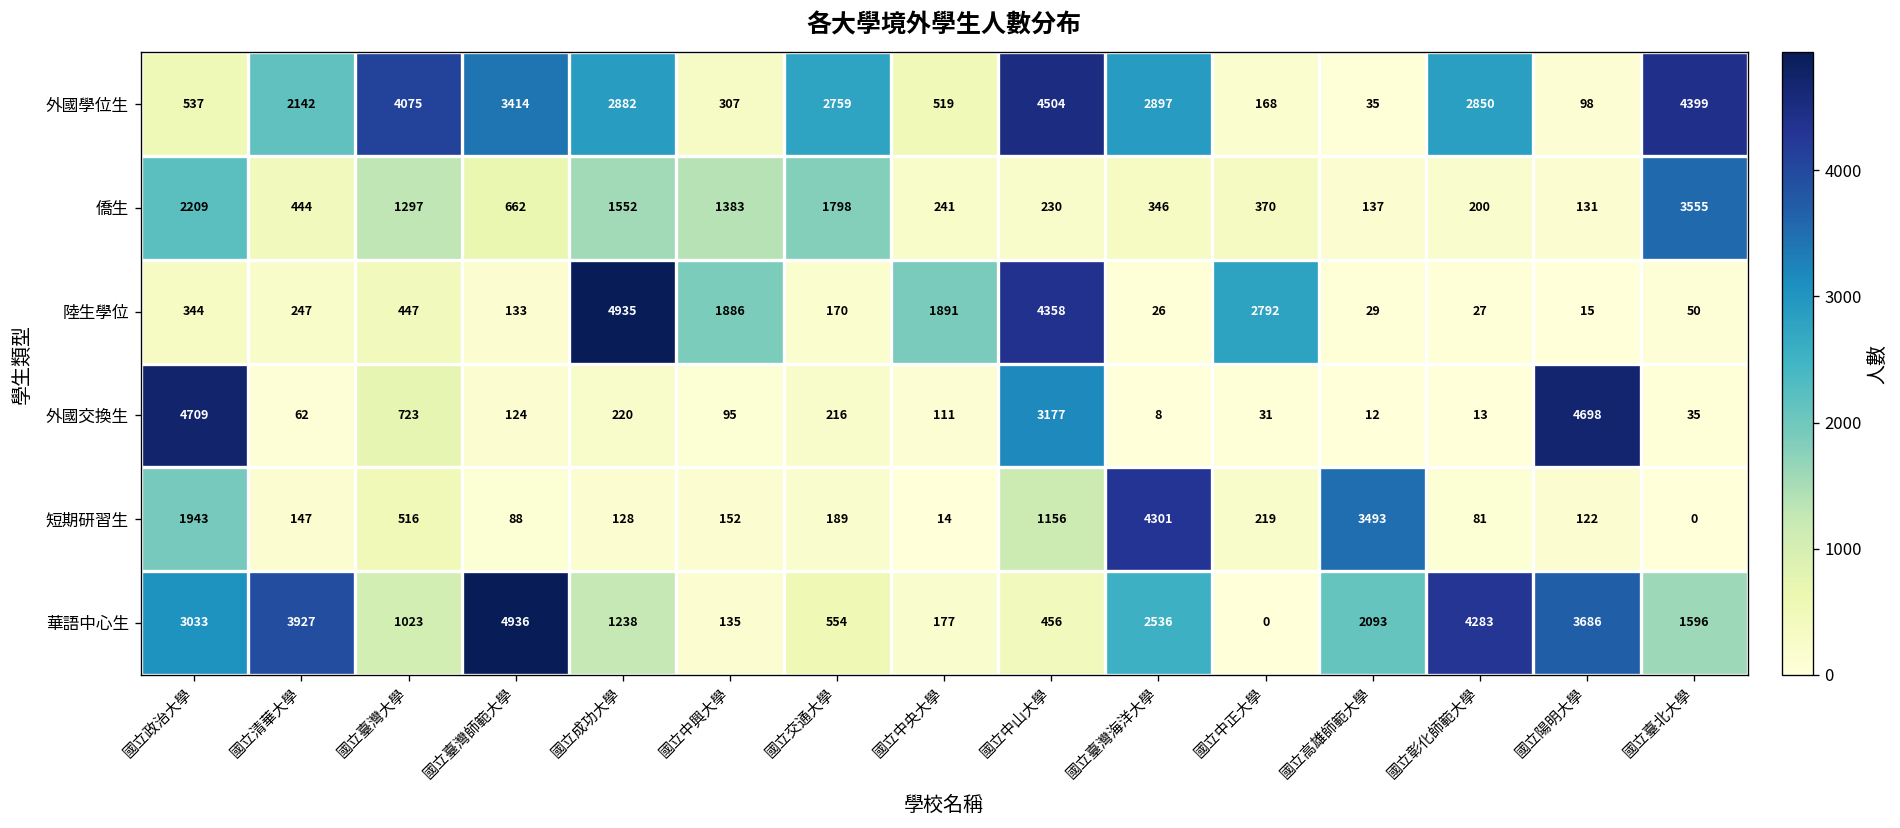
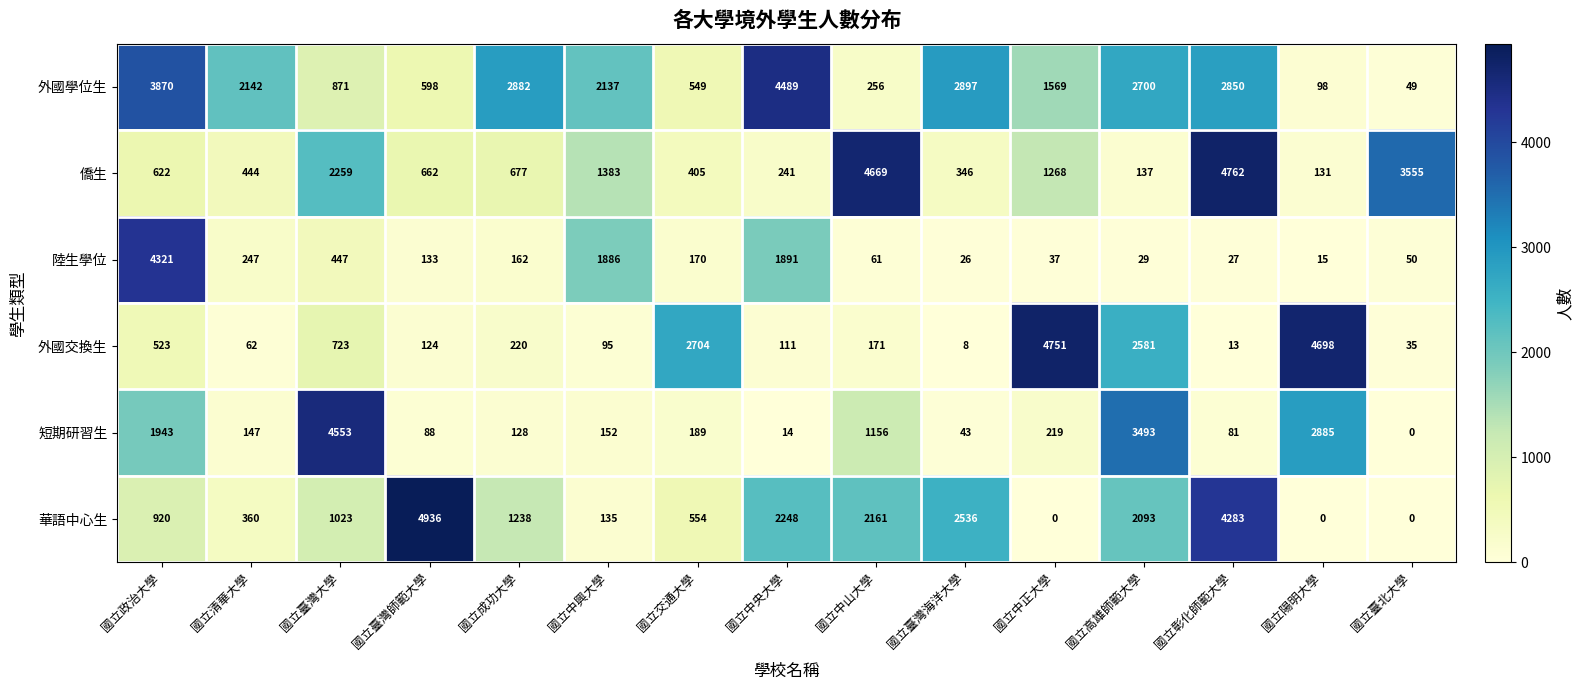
  {
    "外國學位生": {
-     "國立政治大學": 537,
+     "國立政治大學": 3870,
      "國立清華大學": 2142,
-     "國立臺灣大學": 4075,
-     "國立臺灣師範大學": 3414,
+     "國立臺灣大學": 871,
+     "國立臺灣師範大學": 598,
      "國立成功大學": 2882,
-     "國立中興大學": 307,
-     "國立交通大學": 2759,
-     "國立中央大學": 519,
-     "國立中山大學": 4504,
+     "國立中興大學": 2137,
+     "國立交通大學": 549,
+     "國立中央大學": 4489,
+     "國立中山大學": 256,
      "國立臺灣海洋大學": 2897,
-     "國立中正大學": 168,
-     "國立高雄師範大學": 35,
+     "國立中正大學": 1569,
+     "國立高雄師範大學": 2700,
      "國立彰化師範大學": 2850,
      "國立陽明大學": 98,
-     "國立臺北大學": 4399
+     "國立臺北大學": 49
    },
    "僑生": {
-     "國立政治大學": 2209,
+     "國立政治大學": 622,
      "國立清華大學": 444,
-     "國立臺灣大學": 1297,
+     "國立臺灣大學": 2259,
      "國立臺灣師範大學": 662,
-     "國立成功大學": 1552,
+     "國立成功大學": 677,
      "國立中興大學": 1383,
-     "國立交通大學": 1798,
+     "國立交通大學": 405,
      "國立中央大學": 241,
-     "國立中山大學": 230,
+     "國立中山大學": 4669,
      "國立臺灣海洋大學": 346,
-     "國立中正大學": 370,
+     "國立中正大學": 1268,
      "國立高雄師範大學": 137,
-     "國立彰化師範大學": 200,
+     "國立彰化師範大學": 4762,
      "國立陽明大學": 131,
      "國立臺北大學": 3555
    },
    "陸生學位": {
-     "國立政治大學": 344,
+     "國立政治大學": 4321,
      "國立清華大學": 247,
      "國立臺灣大學": 447,
      "國立臺灣師範大學": 133,
-     "國立成功大學": 4935,
+     "國立成功大學": 162,
      "國立中興大學": 1886,
      "國立交通大學": 170,
      "國立中央大學": 1891,
-     "國立中山大學": 4358,
+     "國立中山大學": 61,
      "國立臺灣海洋大學": 26,
-     "國立中正大學": 2792,
+     "國立中正大學": 37,
      "國立高雄師範大學": 29,
      "國立彰化師範大學": 27,
      "國立陽明大學": 15,
      "國立臺北大學": 50
    },
    "外國交換生": {
-     "國立政治大學": 4709,
+     "國立政治大學": 523,
      "國立清華大學": 62,
      "國立臺灣大學": 723,
      "國立臺灣師範大學": 124,
      "國立成功大學": 220,
      "國立中興大學": 95,
-     "國立交通大學": 216,
+     "國立交通大學": 2704,
      "國立中央大學": 111,
-     "國立中山大學": 3177,
+     "國立中山大學": 171,
      "國立臺灣海洋大學": 8,
-     "國立中正大學": 31,
-     "國立高雄師範大學": 12,
+     "國立中正大學": 4751,
+     "國立高雄師範大學": 2581,
      "國立彰化師範大學": 13,
      "國立陽明大學": 4698,
      "國立臺北大學": 35
    },
    "短期研習生": {
      "國立政治大學": 1943,
      "國立清華大學": 147,
-     "國立臺灣大學": 516,
+     "國立臺灣大學": 4553,
      "國立臺灣師範大學": 88,
      "國立成功大學": 128,
      "國立中興大學": 152,
      "國立交通大學": 189,
      "國立中央大學": 14,
      "國立中山大學": 1156,
-     "國立臺灣海洋大學": 4301,
+     "國立臺灣海洋大學": 43,
      "國立中正大學": 219,
      "國立高雄師範大學": 3493,
      "國立彰化師範大學": 81,
-     "國立陽明大學": 122,
+     "國立陽明大學": 2885,
      "國立臺北大學": 0
    },
    "華語中心生": {
-     "國立政治大學": 3033,
-     "國立清華大學": 3927,
+     "國立政治大學": 920,
+     "國立清華大學": 360,
      "國立臺灣大學": 1023,
      "國立臺灣師範大學": 4936,
      "國立成功大學": 1238,
      "國立中興大學": 135,
      "國立交通大學": 554,
-     "國立中央大學": 177,
-     "國立中山大學": 456,
+     "國立中央大學": 2248,
+     "國立中山大學": 2161,
      "國立臺灣海洋大學": 2536,
      "國立中正大學": 0,
      "國立高雄師範大學": 2093,
      "國立彰化師範大學": 4283,
-     "國立陽明大學": 3686,
-     "國立臺北大學": 1596
+     "國立陽明大學": 0,
+     "國立臺北大學": 0
    }
  }
